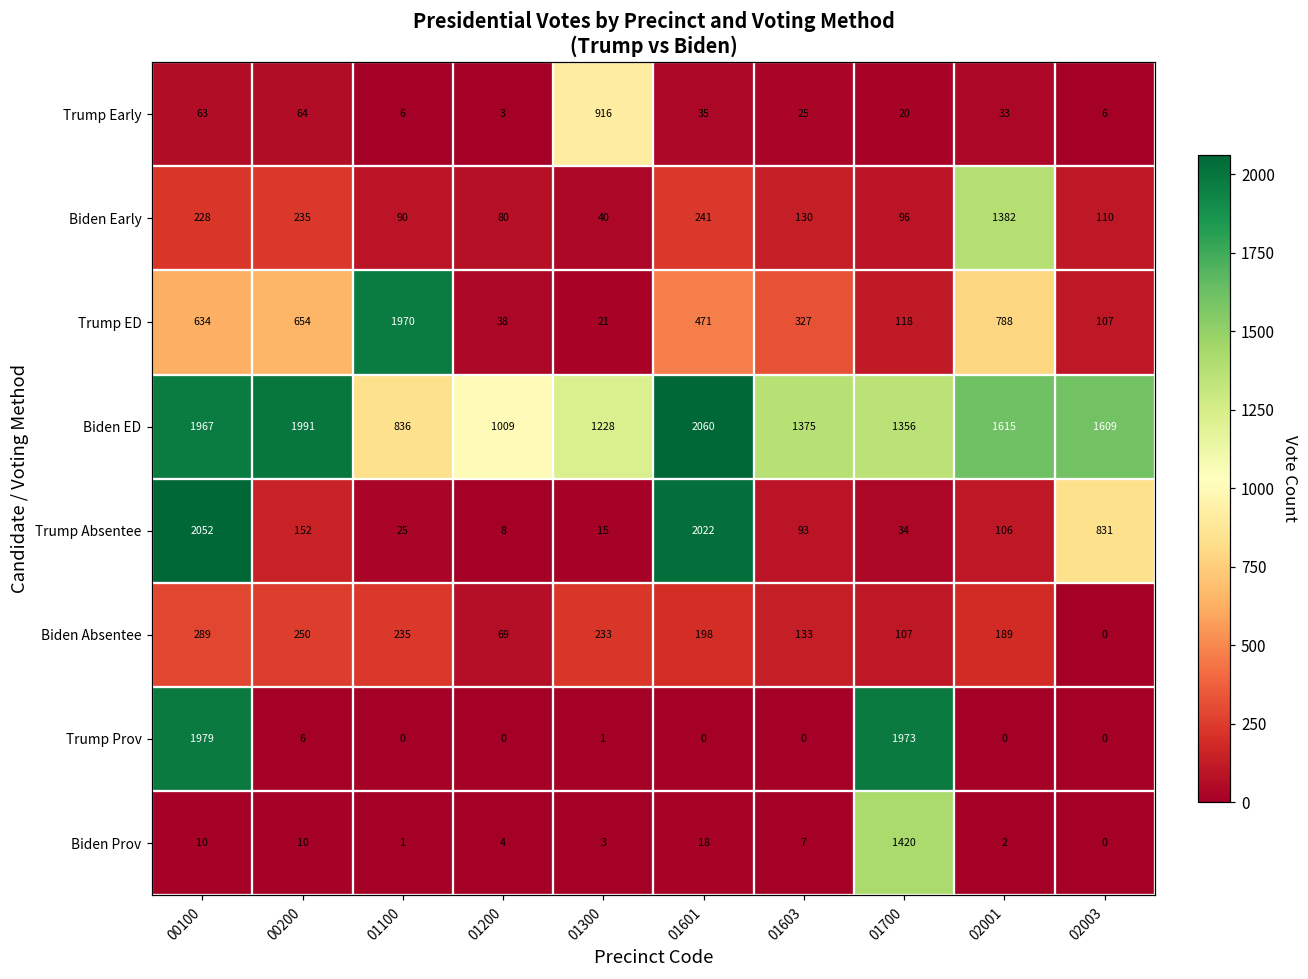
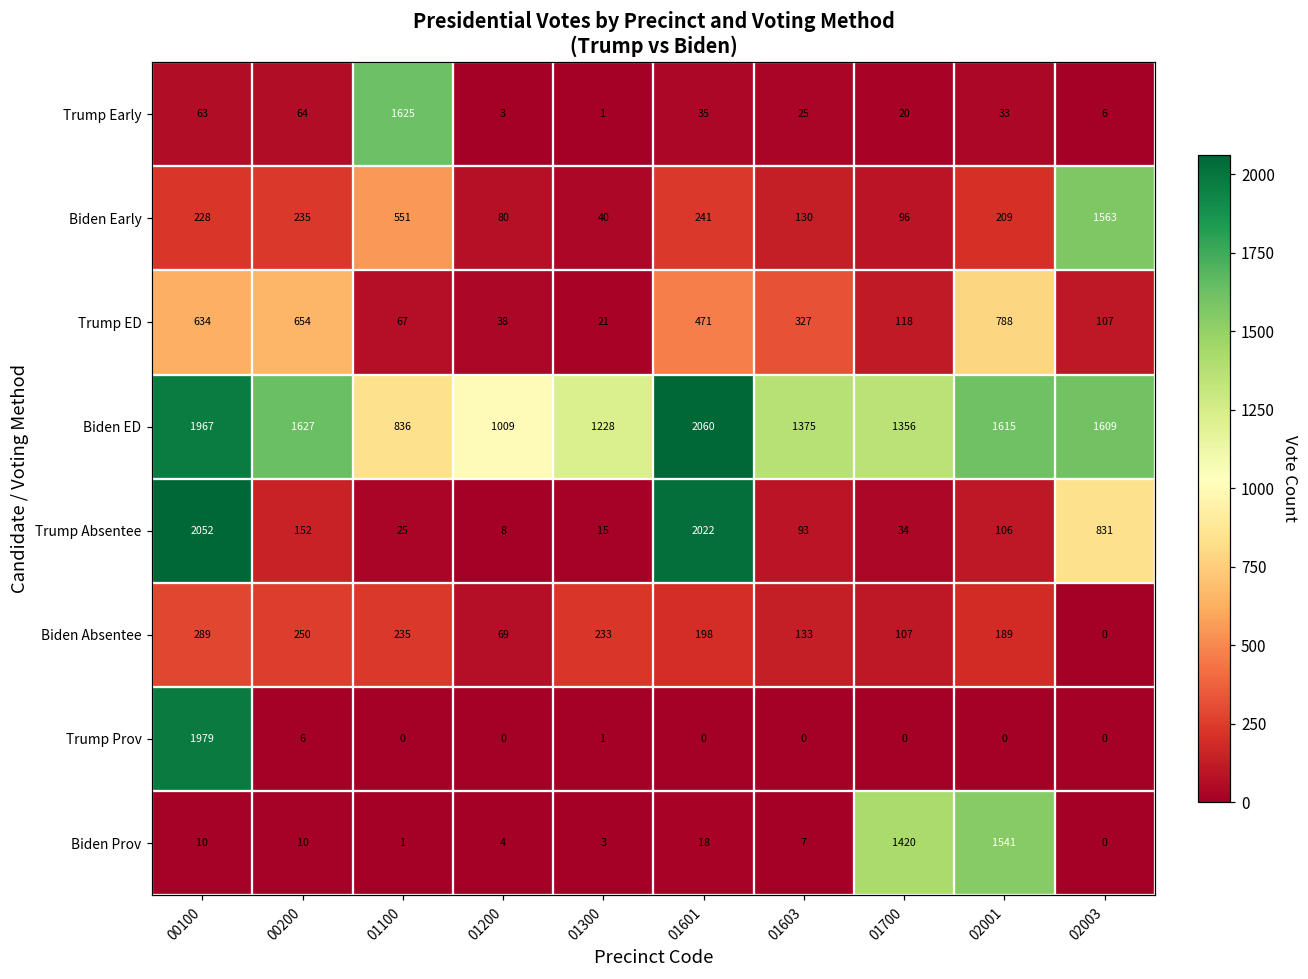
  {
    "Trump Early": {
      "00100": 63,
      "00200": 64,
-     "01100": 6,
+     "01100": 1625,
      "01200": 3,
-     "01300": 916,
+     "01300": 1,
      "01601": 35,
      "01603": 25,
      "01700": 20,
      "02001": 33,
      "02003": 6
    },
    "Biden Early": {
      "00100": 228,
      "00200": 235,
-     "01100": 90,
+     "01100": 551,
      "01200": 80,
      "01300": 40,
      "01601": 241,
      "01603": 130,
      "01700": 96,
-     "02001": 1382,
-     "02003": 110
+     "02001": 209,
+     "02003": 1563
    },
    "Trump ED": {
      "00100": 634,
      "00200": 654,
-     "01100": 1970,
+     "01100": 67,
      "01200": 38,
      "01300": 21,
      "01601": 471,
      "01603": 327,
      "01700": 118,
      "02001": 788,
      "02003": 107
    },
    "Biden ED": {
      "00100": 1967,
-     "00200": 1991,
+     "00200": 1627,
      "01100": 836,
      "01200": 1009,
      "01300": 1228,
      "01601": 2060,
      "01603": 1375,
      "01700": 1356,
      "02001": 1615,
      "02003": 1609
    },
    "Trump Absentee": {
      "00100": 2052,
      "00200": 152,
      "01100": 25,
      "01200": 8,
      "01300": 15,
      "01601": 2022,
      "01603": 93,
      "01700": 34,
      "02001": 106,
      "02003": 831
    },
    "Biden Absentee": {
      "00100": 289,
      "00200": 250,
      "01100": 235,
      "01200": 69,
      "01300": 233,
      "01601": 198,
      "01603": 133,
      "01700": 107,
      "02001": 189,
      "02003": 0
    },
    "Trump Prov": {
      "00100": 1979,
      "00200": 6,
      "01100": 0,
      "01200": 0,
      "01300": 1,
      "01601": 0,
      "01603": 0,
-     "01700": 1973,
+     "01700": 0,
      "02001": 0,
      "02003": 0
    },
    "Biden Prov": {
      "00100": 10,
      "00200": 10,
      "01100": 1,
      "01200": 4,
      "01300": 3,
      "01601": 18,
      "01603": 7,
      "01700": 1420,
-     "02001": 2,
+     "02001": 1541,
      "02003": 0
    }
  }
